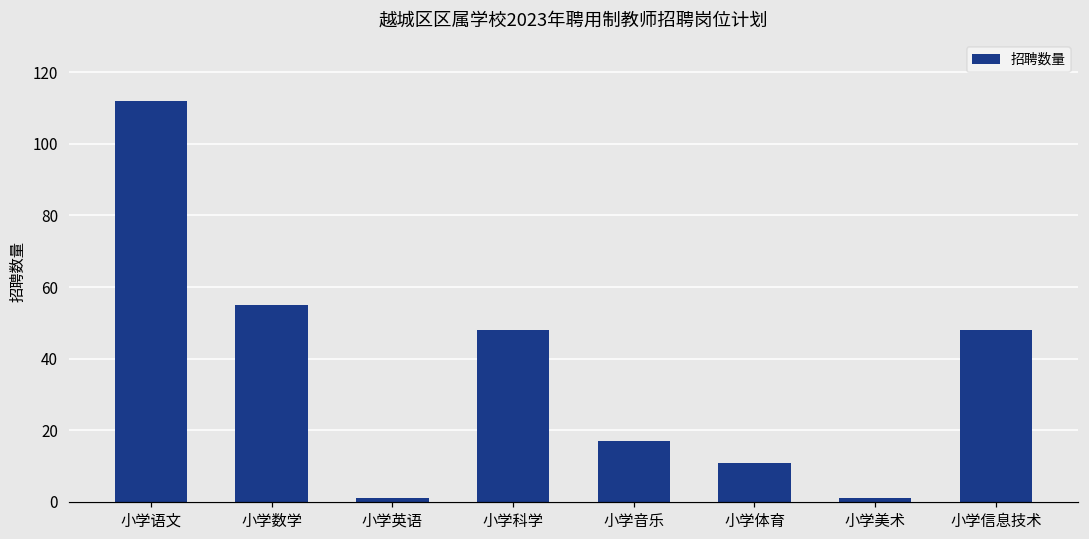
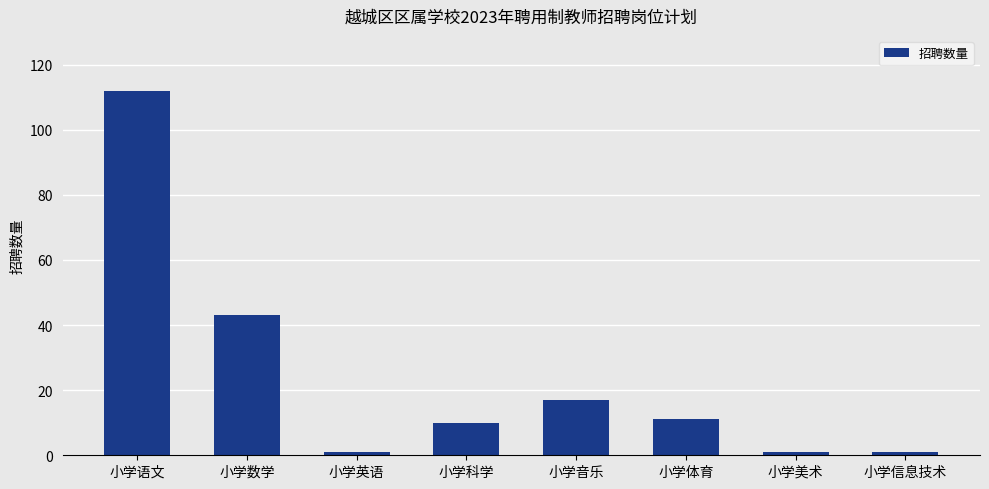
  {
    "小学语文": 112,
-   "小学数学": 55,
+   "小学数学": 43,
    "小学英语": 1,
-   "小学科学": 48,
+   "小学科学": 10,
    "小学音乐": 17,
    "小学体育": 11,
    "小学美术": 1,
-   "小学信息技术": 48
+   "小学信息技术": 1
  }
